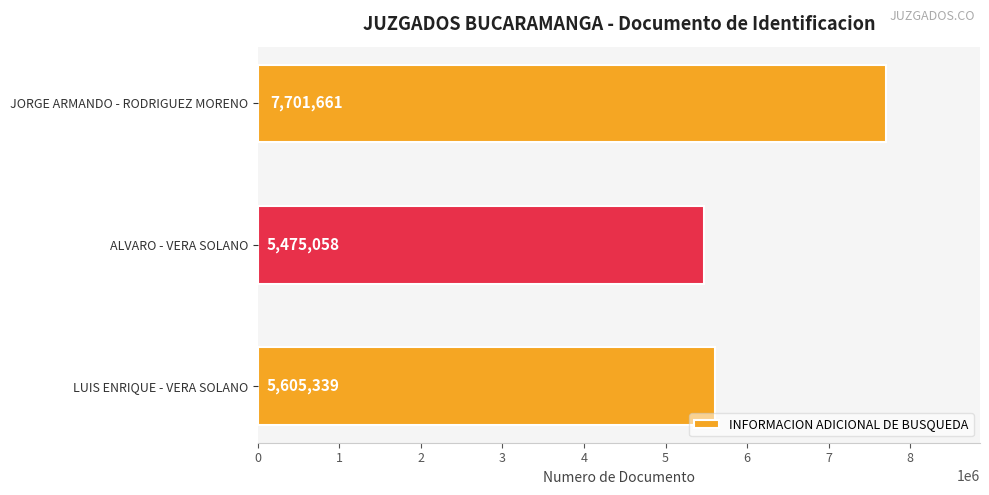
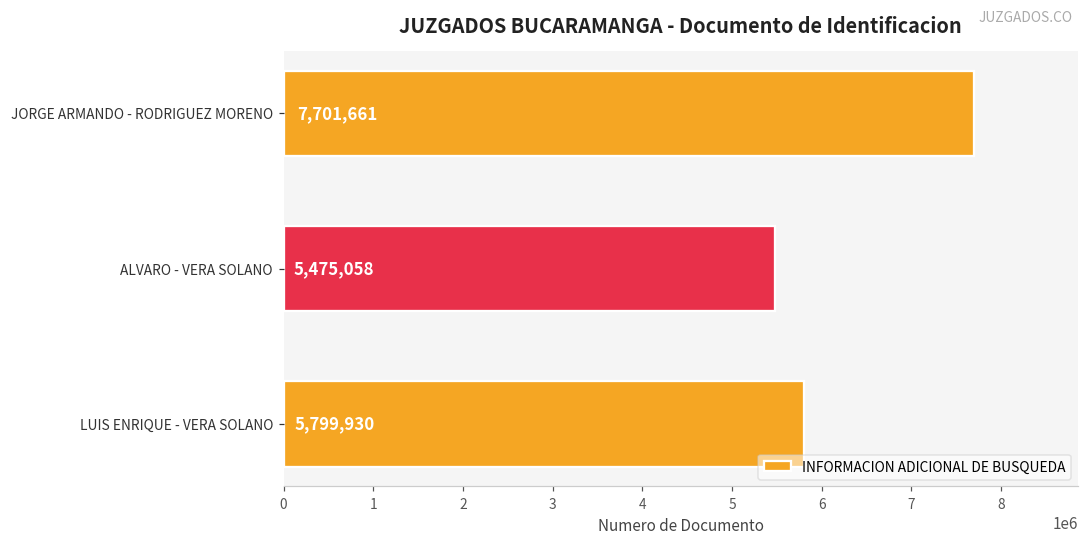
  {
    "JORGE ARMANDO - RODRIGUEZ MORENO": "7,701,661",
    "ALVARO - VERA SOLANO": "5,475,058",
-   "LUIS ENRIQUE - VERA SOLANO": "5,605,339"
+   "LUIS ENRIQUE - VERA SOLANO": "5,799,930"
  }
